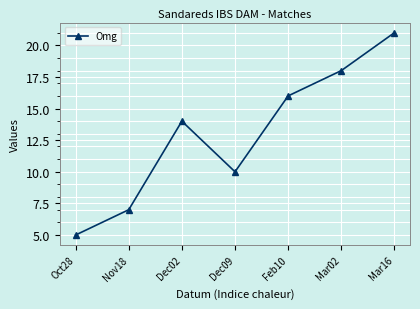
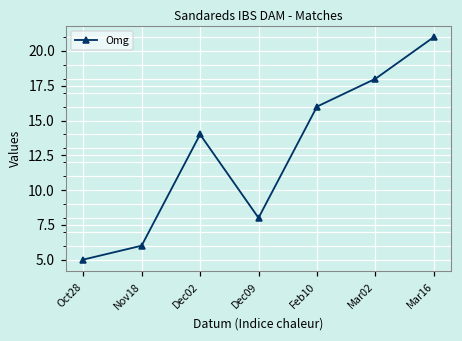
  {
    "Oct28": 5,
-   "Nov18": 7,
+   "Nov18": 6,
    "Dec02": 14,
-   "Dec09": 10,
+   "Dec09": 8,
    "Feb10": 16,
    "Mar02": 18,
    "Mar16": 21
  }
